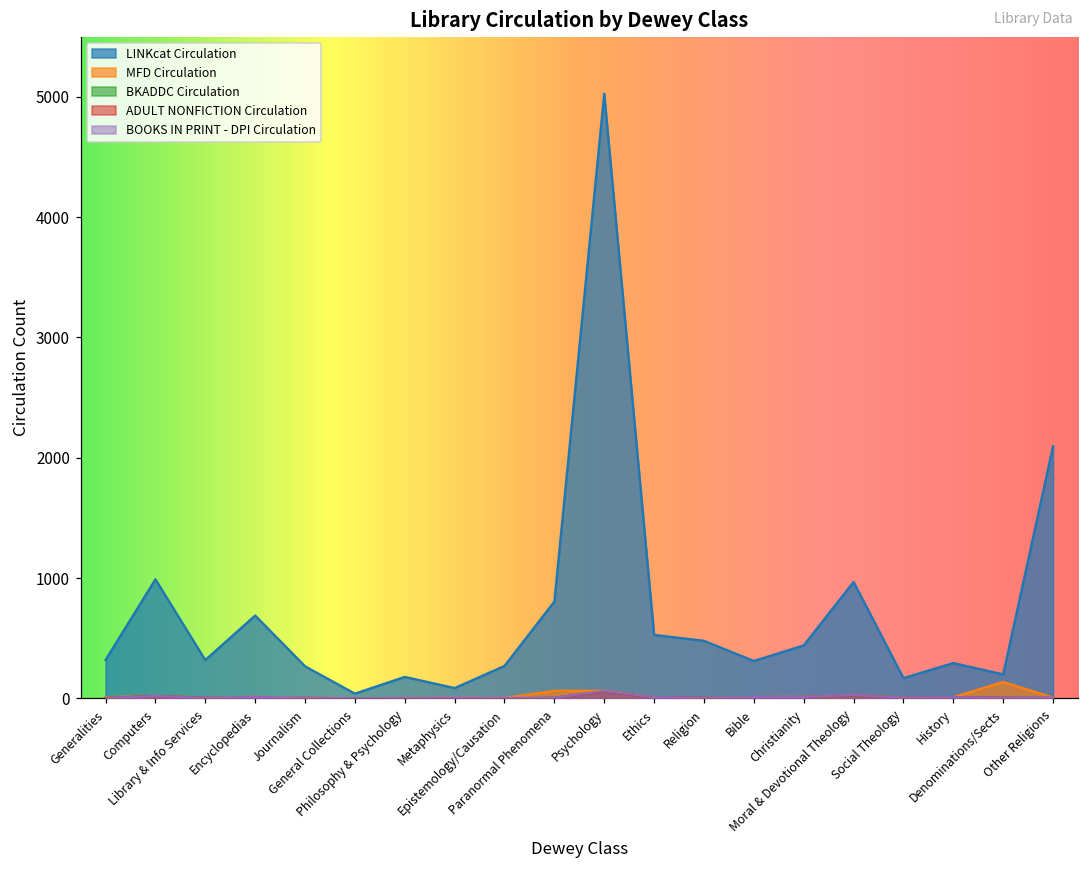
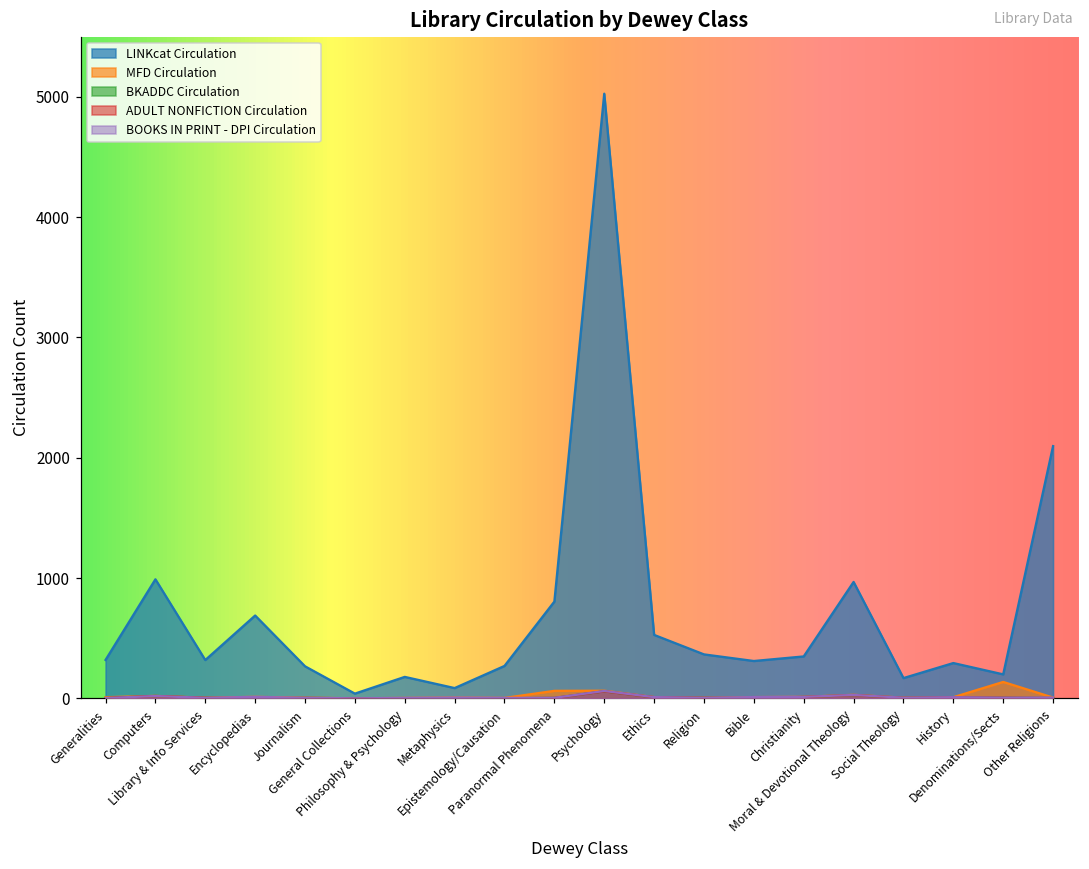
  {
    "LINKcat Circulation": {
      "Generalities": 320,
      "Computers": 990,
      "Library & Info Services": 320,
      "Encyclopedias": 690,
      "Journalism": 270,
      "General Collections": 40,
      "Philosophy & Psychology": 180,
      "Metaphysics": 90,
      "Epistemology/Causation": 270,
      "Paranormal Phenomena": 810,
      "Psychology": 5030,
      "Ethics": 530,
-     "Religion": 480,
+     "Religion": 370,
      "Bible": 310,
-     "Christianity": 440,
+     "Christianity": 350,
      "Moral & Devotional Theology": 970,
      "Social Theology": 170,
      "History": 290,
      "Denominations/Sects": 200,
      "Other Religions": 2100
    },
    "MFD Circulation": {
      "Paranormal Phenomena": 60,
      "Denominations/Sects": 140
    }
  }
